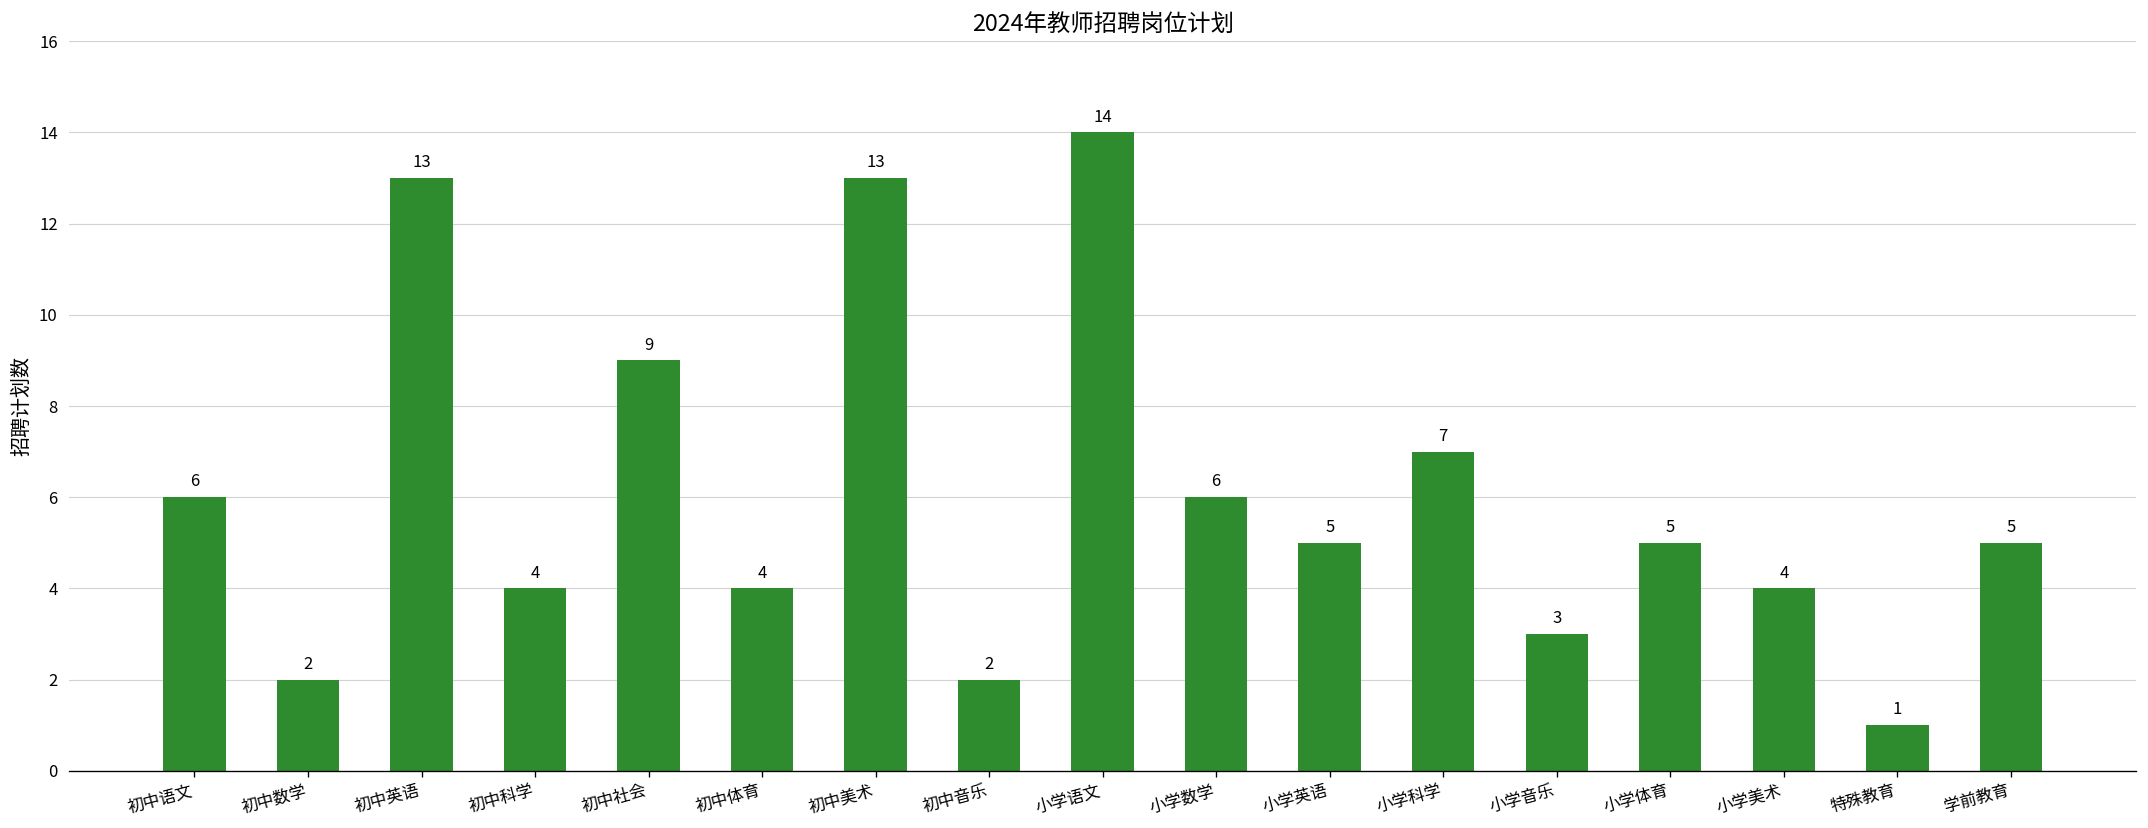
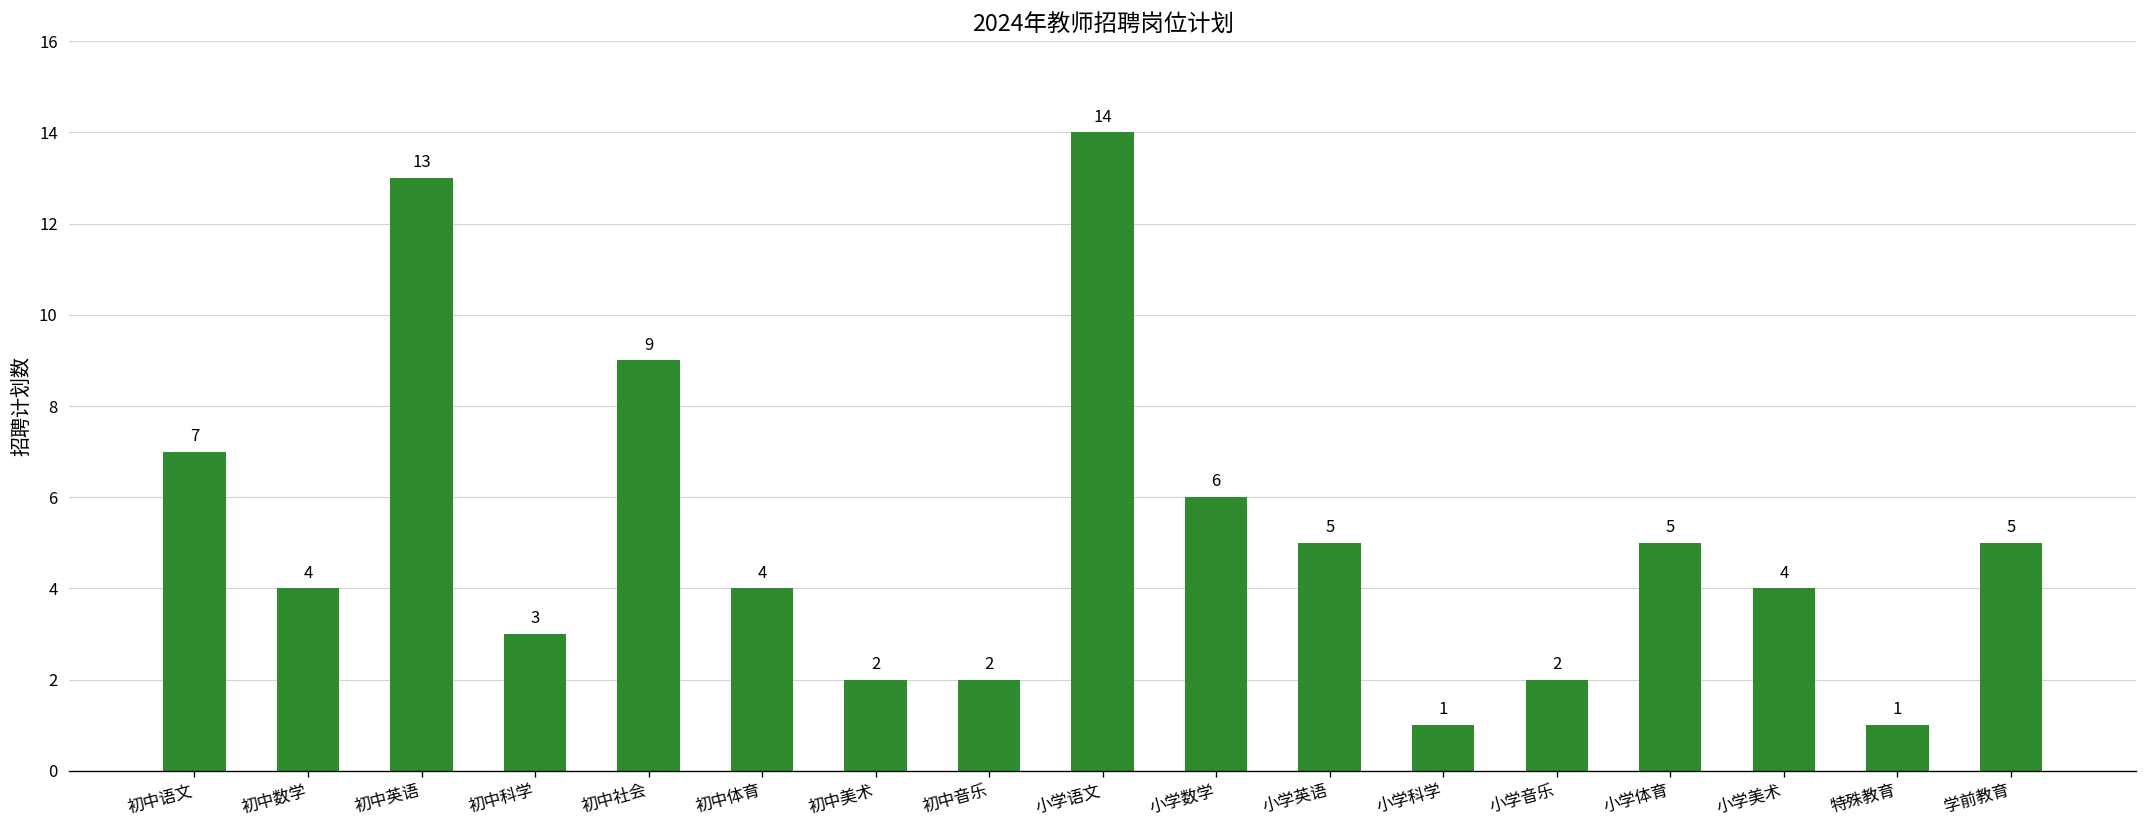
  {
-   "初中语文": 6,
-   "初中数学": 2,
+   "初中语文": 7,
+   "初中数学": 4,
    "初中英语": 13,
-   "初中科学": 4,
+   "初中科学": 3,
    "初中社会": 9,
    "初中体育": 4,
-   "初中美术": 13,
+   "初中美术": 2,
    "初中音乐": 2,
    "小学语文": 14,
    "小学数学": 6,
    "小学英语": 5,
-   "小学科学": 7,
-   "小学音乐": 3,
+   "小学科学": 1,
+   "小学音乐": 2,
    "小学体育": 5,
    "小学美术": 4,
    "特殊教育": 1,
    "学前教育": 5
  }
